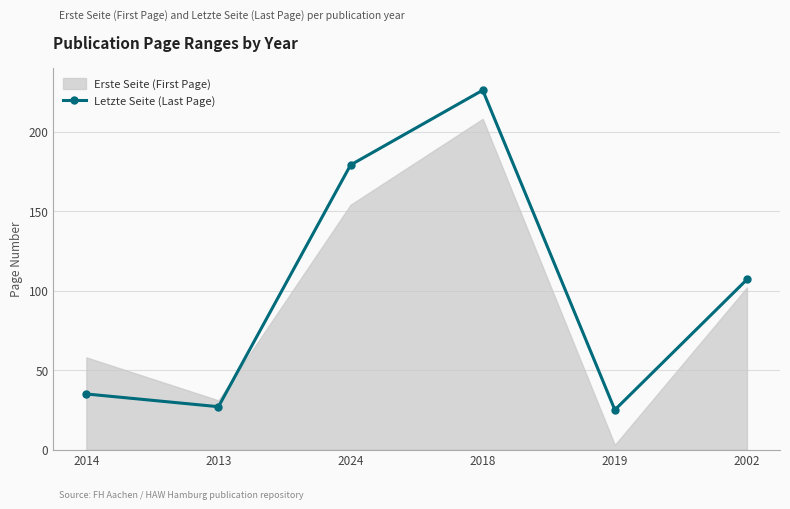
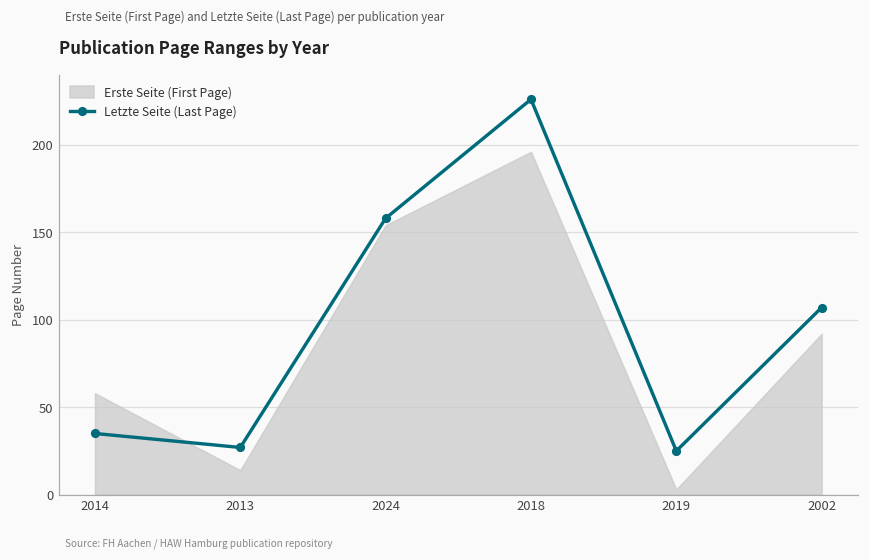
  {
    "Letzte Seite (Last Page)": {
      "2014": 35,
      "2013": 27,
-     "2024": 179,
+     "2024": 158,
      "2018": 226,
      "2019": 25,
      "2002": 107
    },
    "Erste Seite (First Page)": {
      "2014": 58,
-     "2013": 31,
+     "2013": 14,
      "2024": 154,
-     "2018": 208,
+     "2018": 196,
      "2019": 3,
-     "2002": 102
+     "2002": 92
    }
  }
